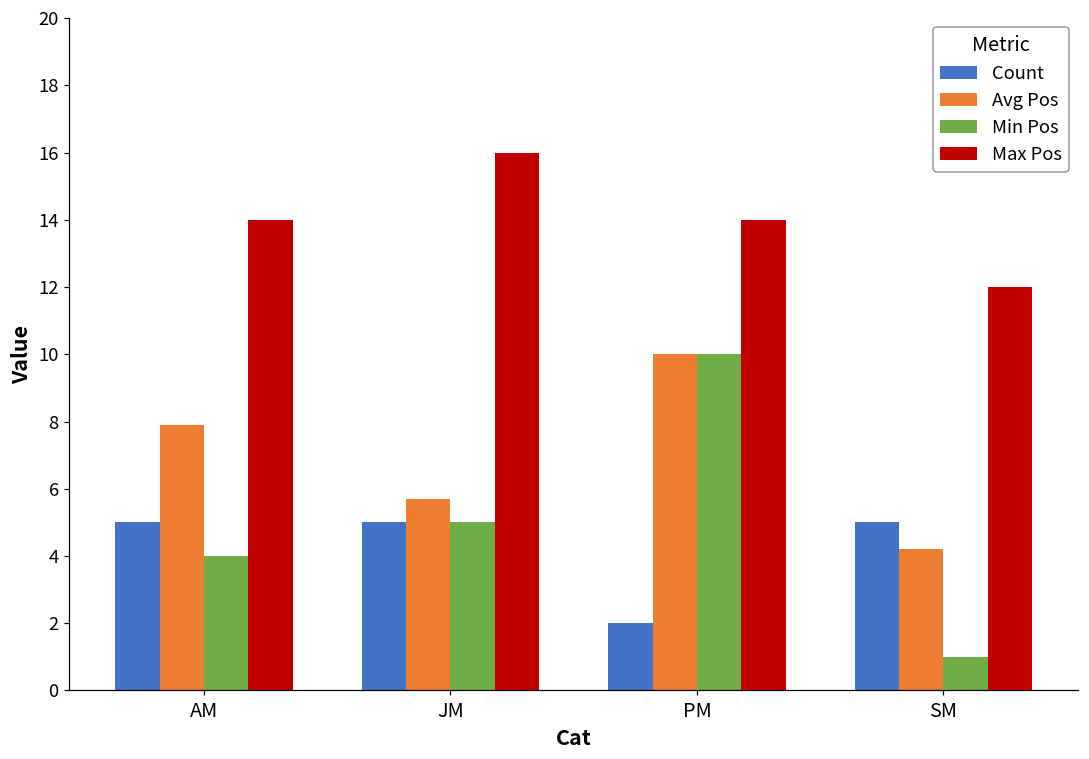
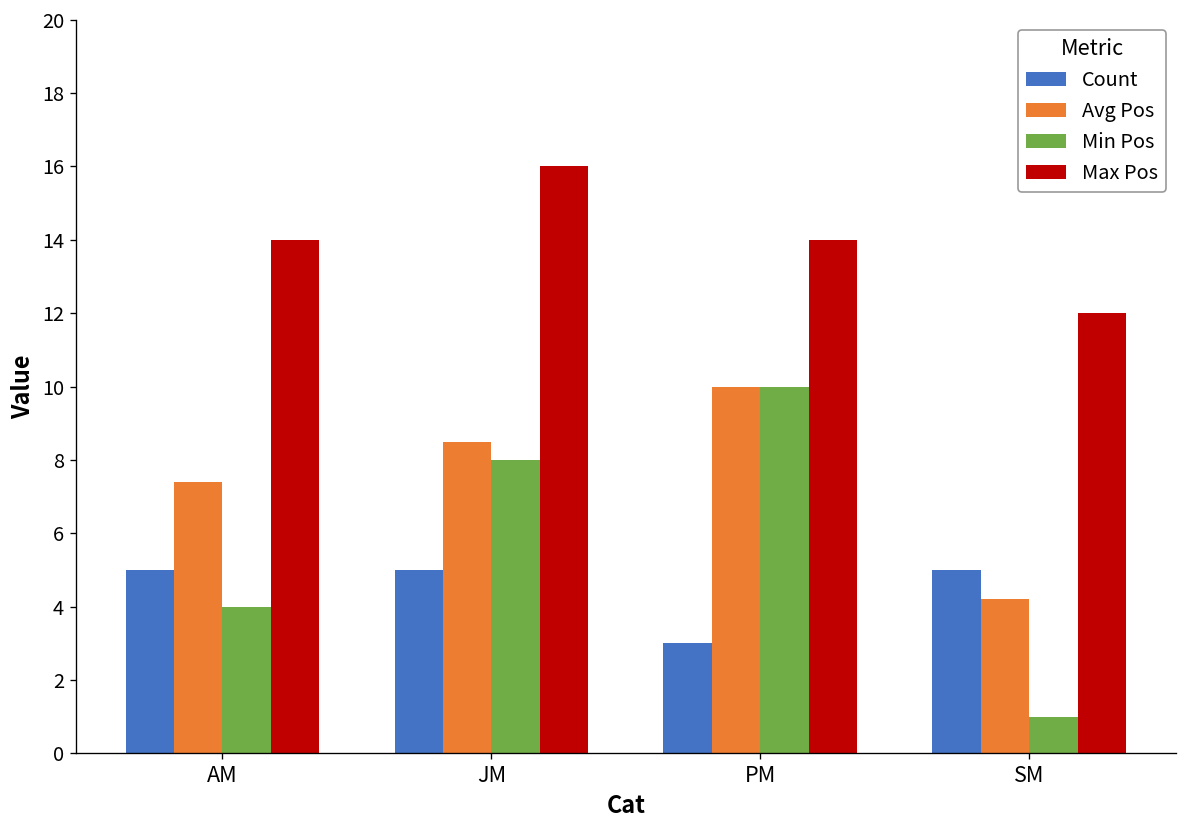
  {
    "Count": {
      "AM": 5,
      "JM": 5,
-     "PM": 2,
+     "PM": 3,
      "SM": 5
    },
    "Avg Pos": {
-     "AM": 7.9,
-     "JM": 5.7,
+     "AM": 7.4,
+     "JM": 8.5,
      "PM": 10.0,
      "SM": 4.2
    },
    "Min Pos": {
      "AM": 4,
-     "JM": 5,
+     "JM": 8,
      "PM": 10,
      "SM": 1
    },
    "Max Pos": {
      "AM": 14.0,
      "JM": 16.0,
      "PM": 14.0,
      "SM": 12.0
    }
  }
